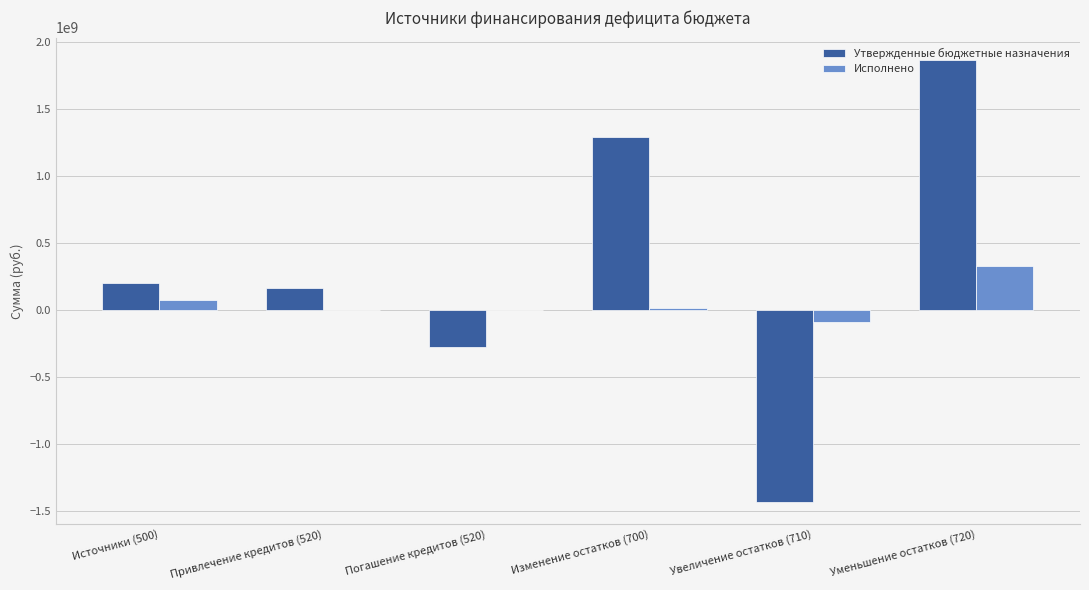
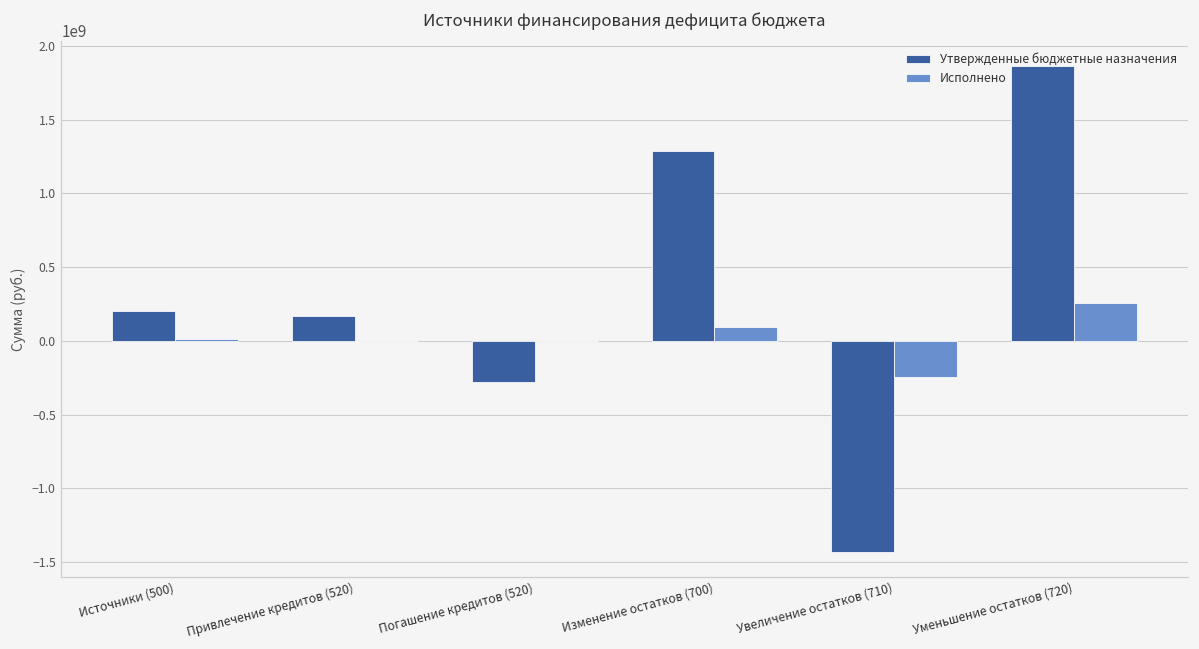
  {
    "Утвержденные бюджетные назначения": {
      "Источники (500)": 200000000,
      "Привлечение кредитов (520)": 170000000,
      "Погашение кредитов (520)": -280000000,
      "Изменение остатков (700)": 1290000000,
      "Увеличение остатков (710)": -1430000000,
      "Уменьшение остатков (720)": 1870000000
    },
    "Исполнено": {
-     "Источники (500)": 70000000,
+     "Источники (500)": 10000000,
      "Привлечение кредитов (520)": 0,
      "Погашение кредитов (520)": 0,
-     "Изменение остатков (700)": 10000000,
-     "Увеличение остатков (710)": -90000000,
-     "Уменьшение остатков (720)": 330000000
+     "Изменение остатков (700)": 90000000,
+     "Увеличение остатков (710)": -250000000,
+     "Уменьшение остатков (720)": 260000000
    }
  }
